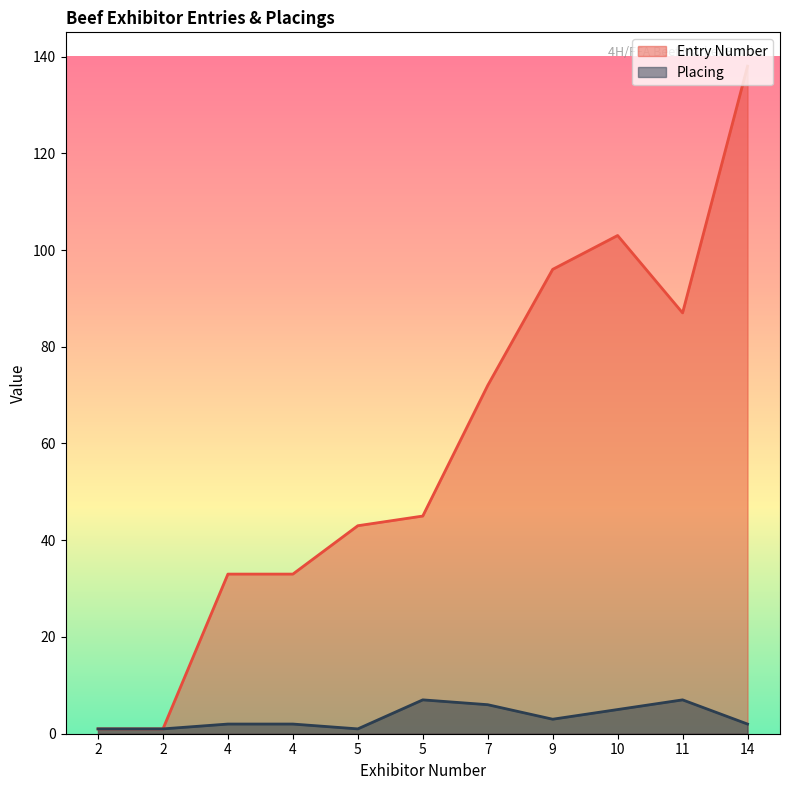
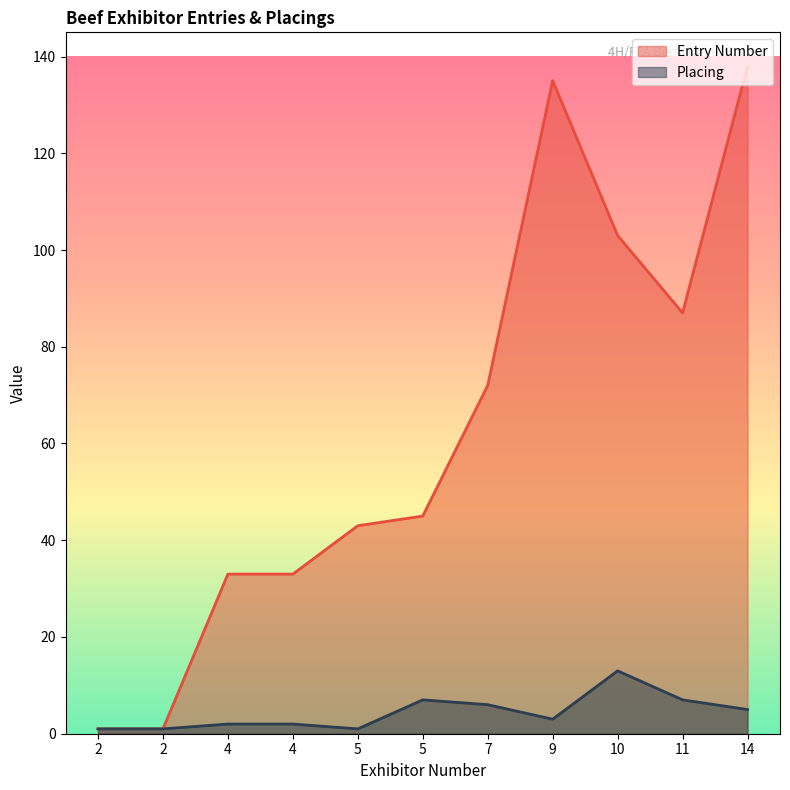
  {
    "Entry Number": {
      "7": 72,
-     "9": 96,
+     "9": 135,
      "10": 103,
      "11": 87
    },
    "Placing": {
      "7": 6,
      "9": 3,
-     "10": 5,
+     "10": 13,
      "11": 7,
-     "14": 2
+     "14": 5
    }
  }
